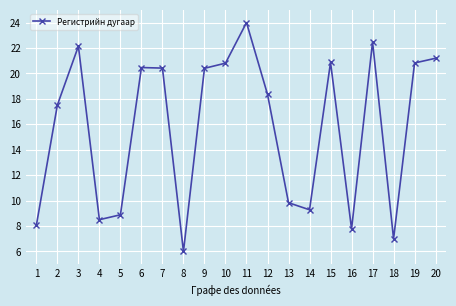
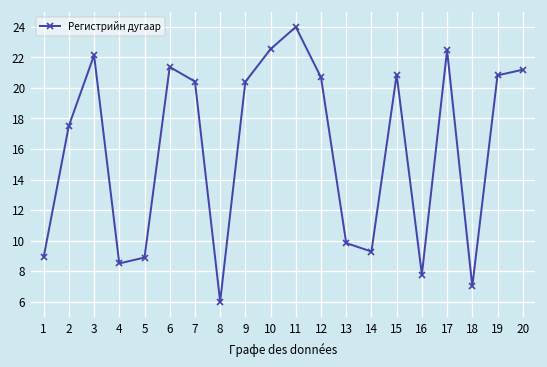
  {
-   "1": 8.1,
+   "1": 8.9,
    "2": 17.5,
    "3": 22.1,
    "4": 8.5,
    "5": 8.9,
-   "6": 20.5,
+   "6": 21.4,
    "7": 20.4,
    "8": 6.0,
    "9": 20.4,
-   "10": 20.8,
+   "10": 22.5,
    "11": 24.0,
-   "12": 18.4,
+   "12": 20.7,
    "13": 9.8,
    "14": 9.3,
    "15": 20.9,
    "16": 7.8,
    "17": 22.5,
    "18": 7.0,
    "19": 20.8,
    "20": 21.2
  }
